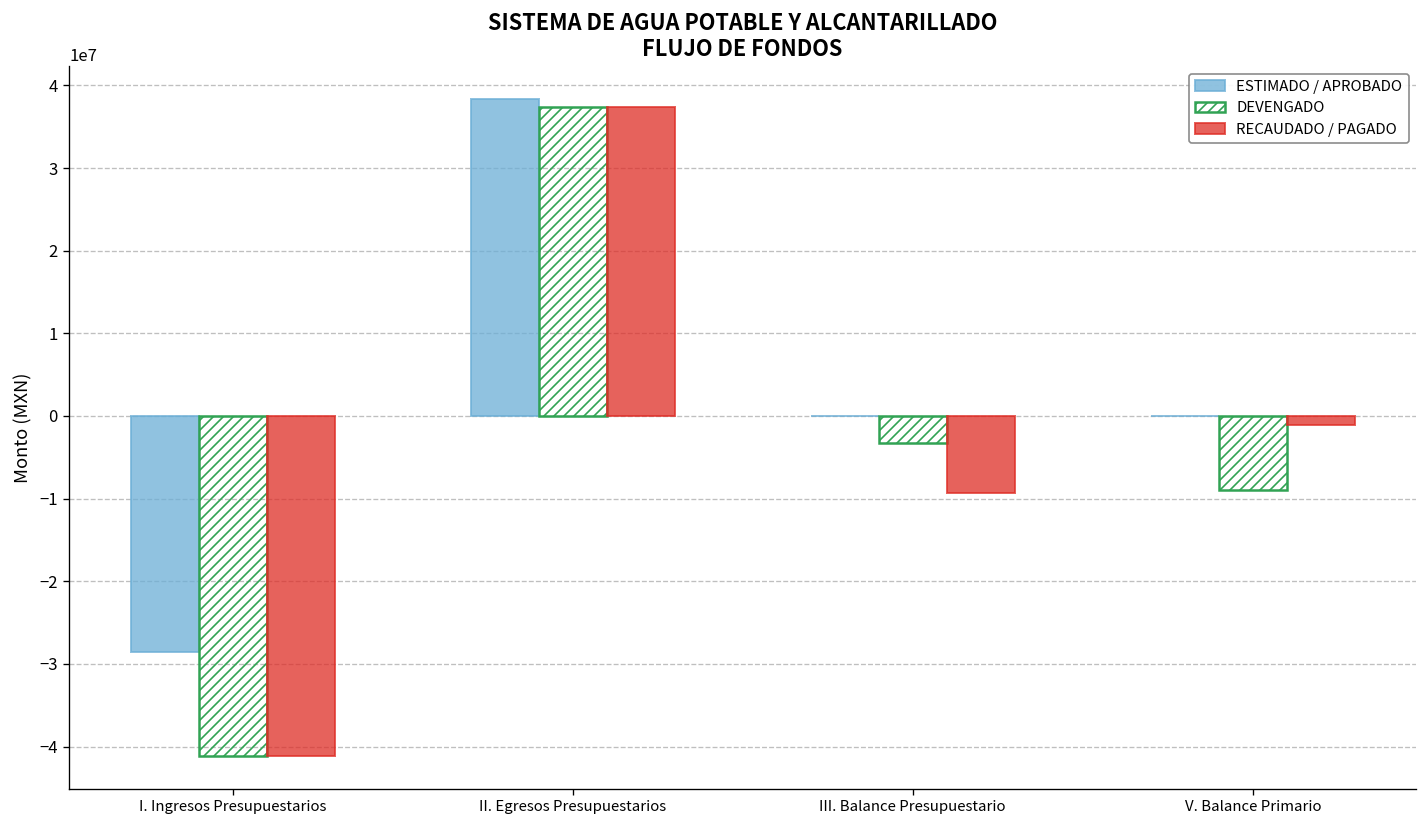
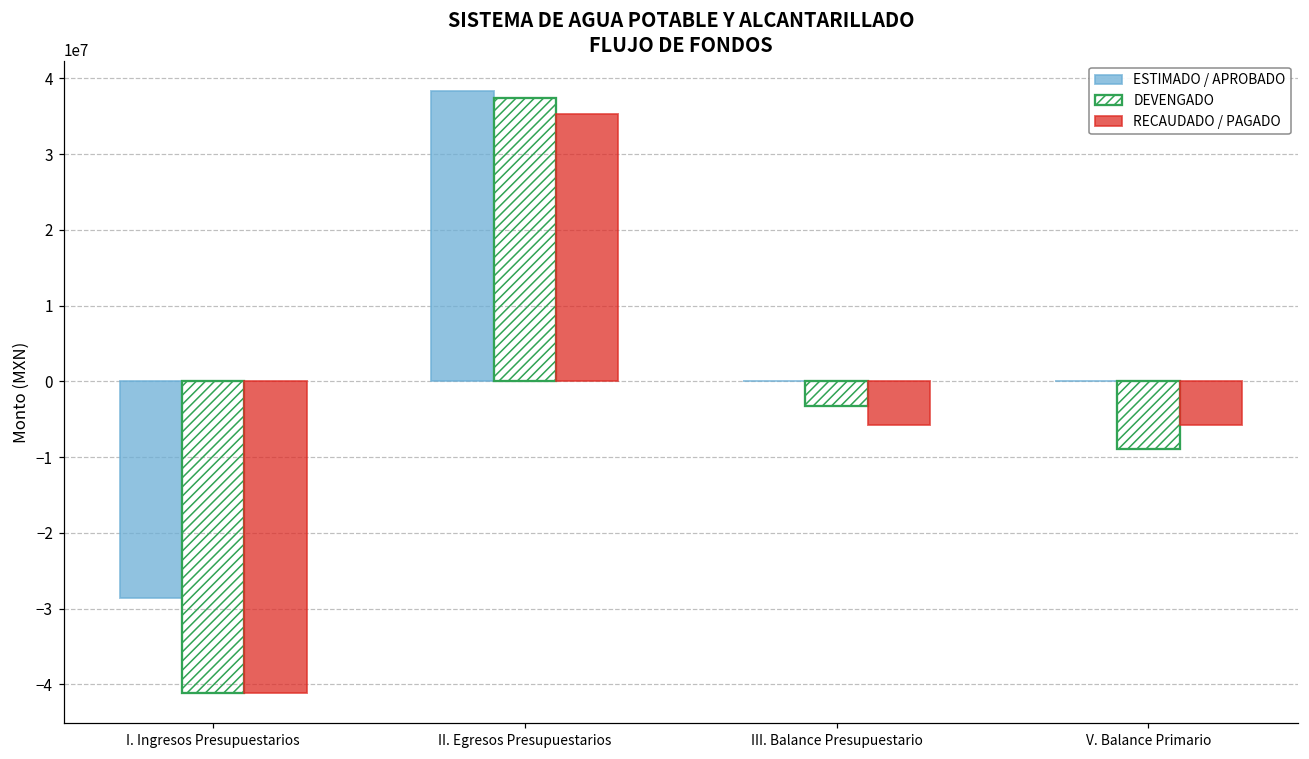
  {
    "ESTIMADO / APROBADO": {
      "I. Ingresos Presupuestarios": -29000000,
      "II. Egresos Presupuestarios": 38000000,
      "III. Balance Presupuestario": 0,
      "V. Balance Primario": 0
    },
    "DEVENGADO": {
      "I. Ingresos Presupuestarios": -41000000,
      "II. Egresos Presupuestarios": 37000000,
      "III. Balance Presupuestario": -3000000,
      "V. Balance Primario": -9000000
    },
    "RECAUDADO / PAGADO": {
      "I. Ingresos Presupuestarios": -41000000,
-     "II. Egresos Presupuestarios": 37000000,
-     "III. Balance Presupuestario": -9000000,
-     "V. Balance Primario": -1000000
+     "II. Egresos Presupuestarios": 35000000,
+     "III. Balance Presupuestario": -6000000,
+     "V. Balance Primario": -6000000
    }
  }
